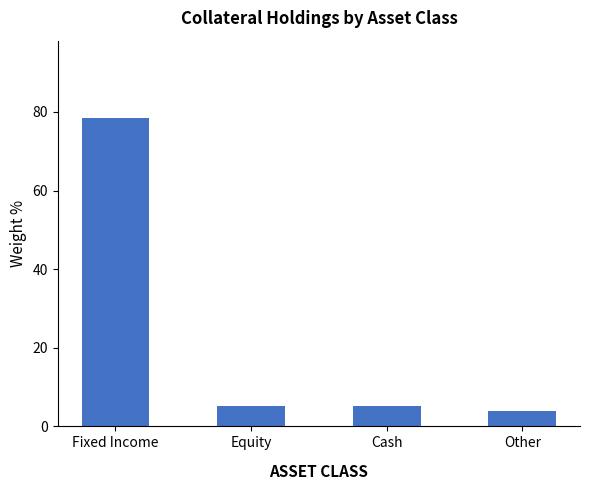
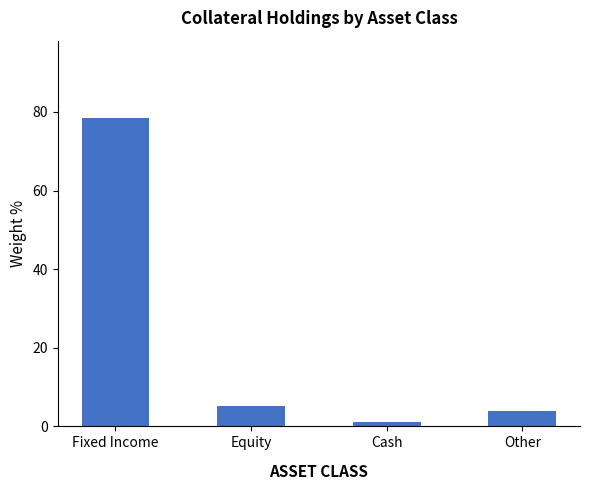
  {
    "Fixed Income": 79,
    "Equity": 5,
-   "Cash": 5,
+   "Cash": 1,
    "Other": 4
  }
